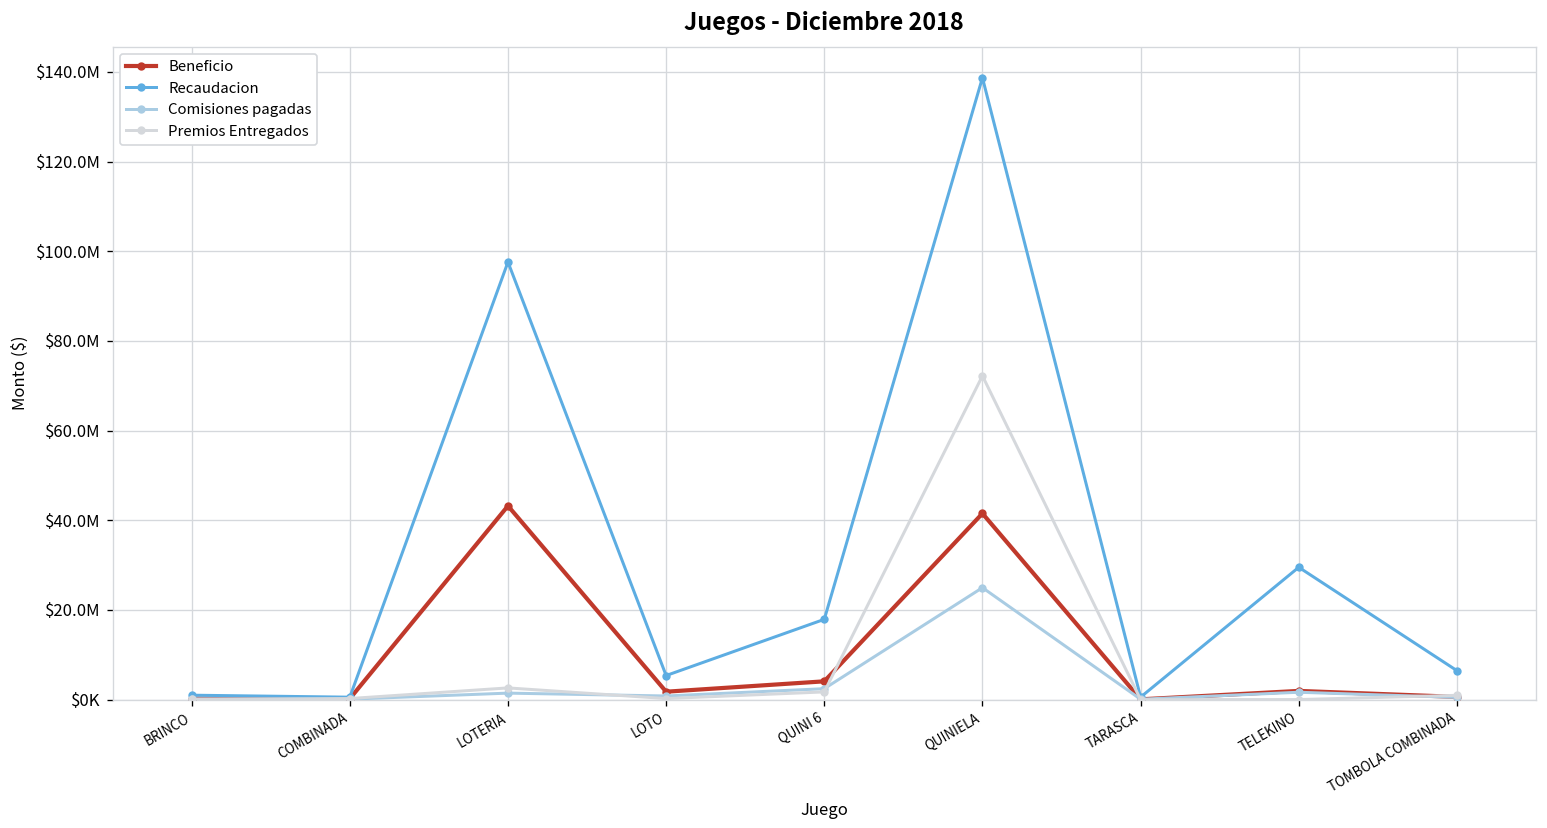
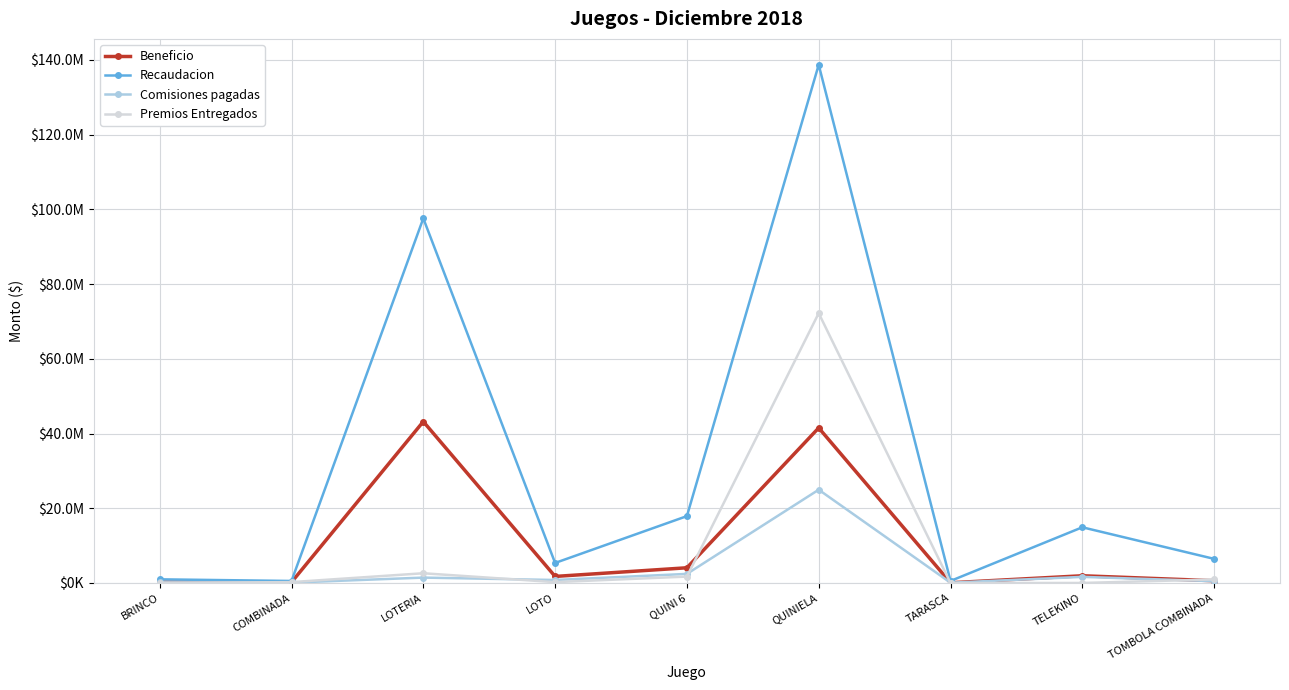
  {
    "Beneficio": {
      "LOTERIA": "$43000000",
      "LOTO": "$2000000",
      "QUINI 6": "$4000000",
      "QUINIELA": "$42000000"
    },
    "Recaudacion": {
      "BRINCO": "$1000000",
      "LOTERIA": "$98000000",
      "LOTO": "$5000000",
      "QUINI 6": "$18000000",
      "QUINIELA": "$139000000",
-     "TELEKINO": "$30000000",
+     "TELEKINO": "$15000000",
      "TOMBOLA COMBINADA": "$6000000"
    }
  }
